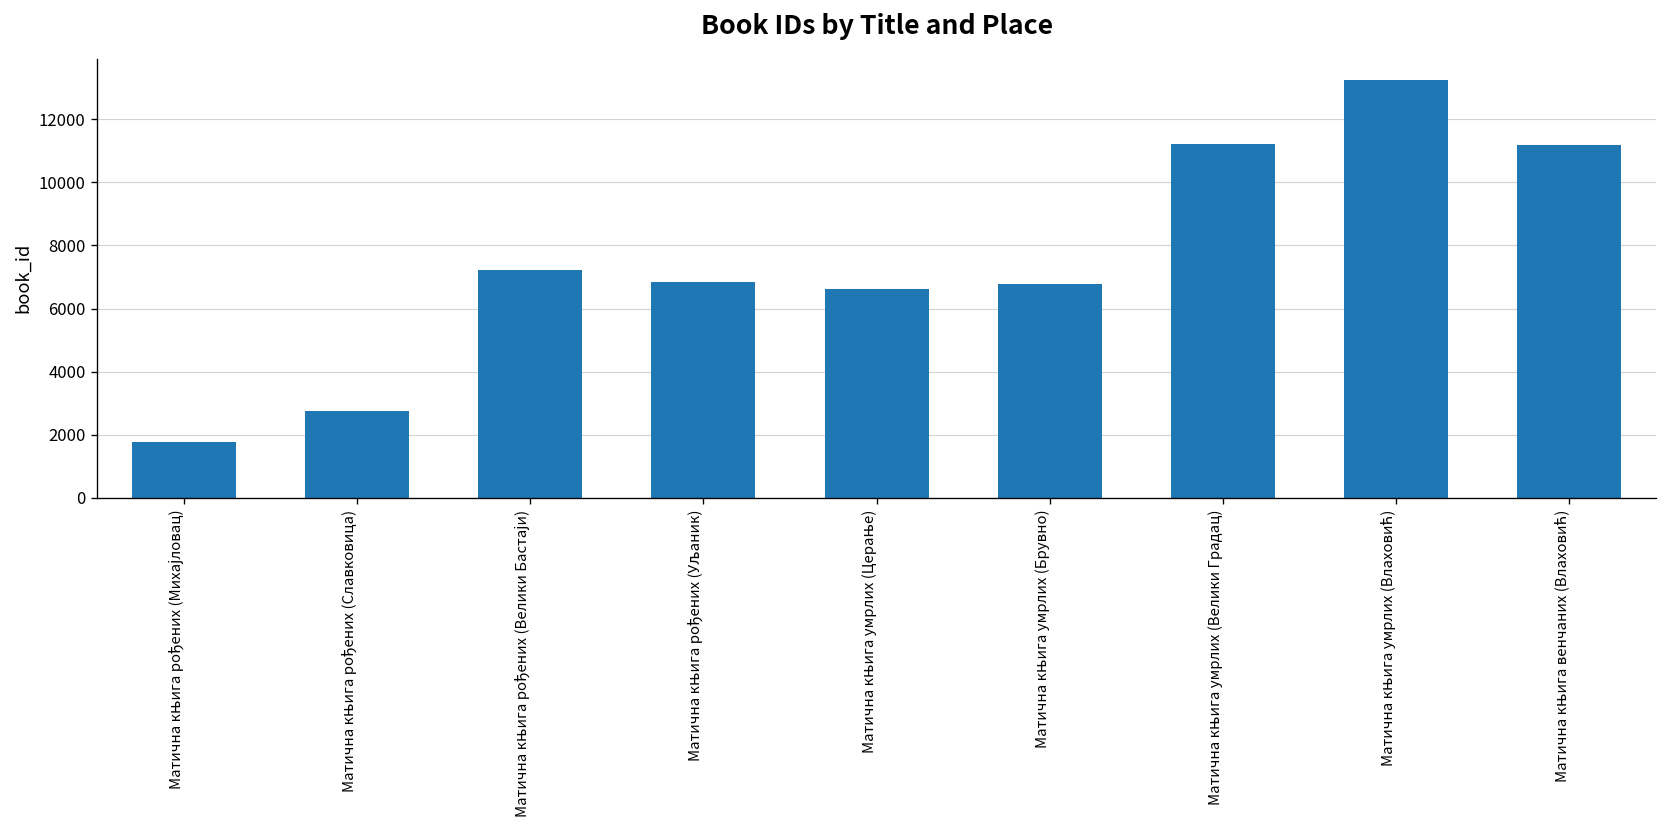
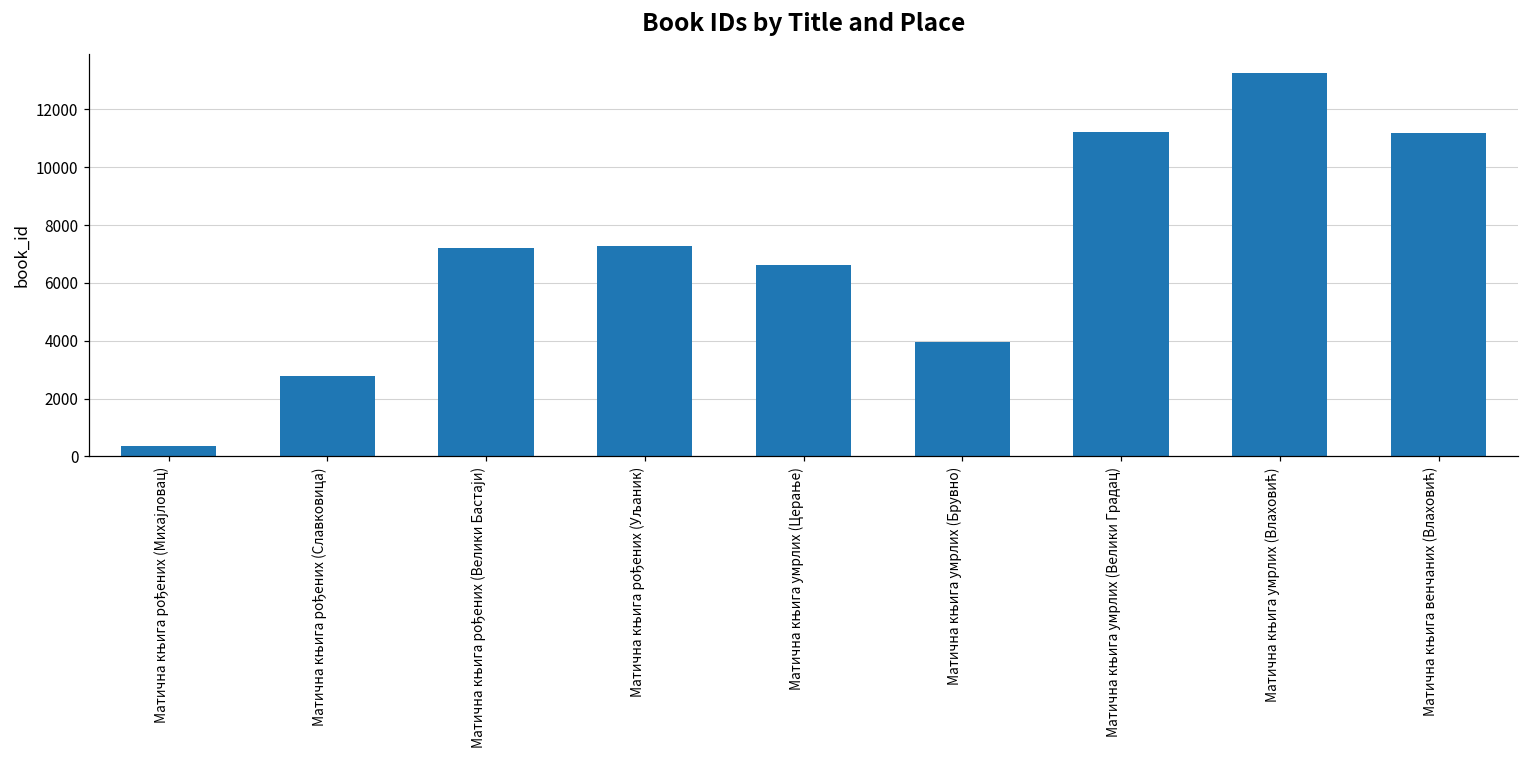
  {
-   "Матична књига рођених (Михајловац)": 1800,
+   "Матична књига рођених (Михајловац)": 300,
    "Матична књига рођених (Славковица)": 2800,
    "Матична књига рођених (Велики Бастаји)": 7200,
-   "Матична књига рођених (Уљаник)": 6800,
+   "Матична књига рођених (Уљаник)": 7300,
    "Матична књига умрлих (Церање)": 6600,
-   "Матична књига умрлих (Брувно)": 6800,
+   "Матична књига умрлих (Брувно)": 4000,
    "Матична књига умрлих (Велики Градац)": 11200,
    "Матична књига умрлих (Влаховић)": 13300,
    "Матична књига венчаних (Влаховић)": 11200
  }
